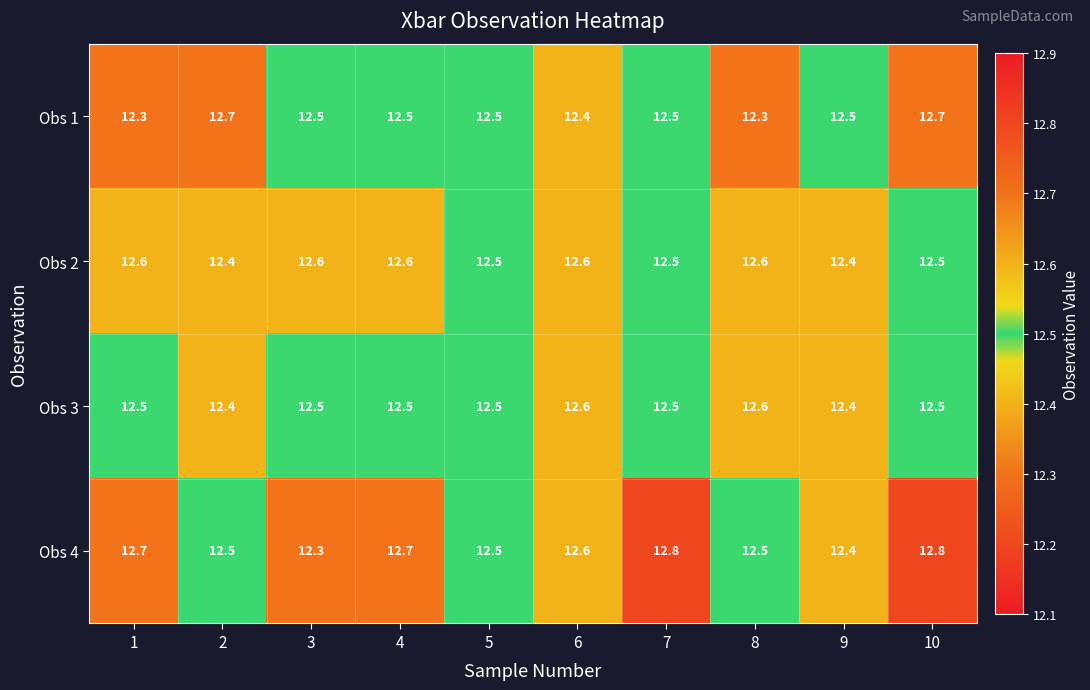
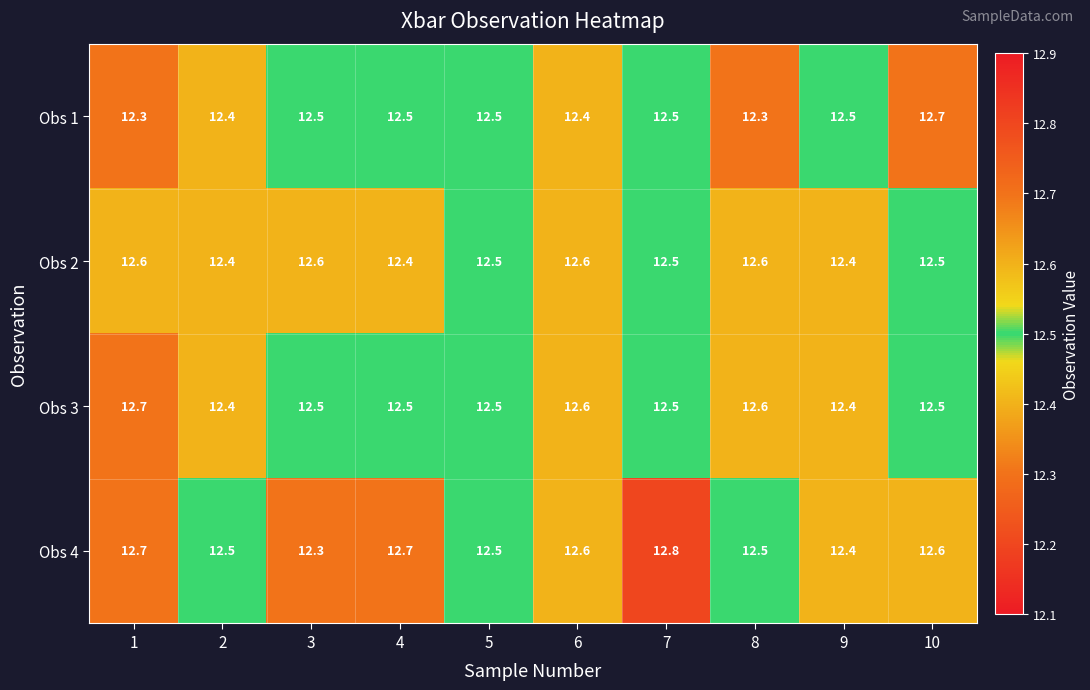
  {
    "Obs 1": {
      "1": 12.3,
-     "2": 12.7,
+     "2": 12.4,
      "3": 12.5,
      "4": 12.5,
      "5": 12.5,
      "6": 12.4,
      "7": 12.5,
      "8": 12.3,
      "9": 12.5,
      "10": 12.7
    },
    "Obs 2": {
      "1": 12.6,
      "2": 12.4,
      "3": 12.6,
-     "4": 12.6,
+     "4": 12.4,
      "5": 12.5,
      "6": 12.6,
      "7": 12.5,
      "8": 12.6,
      "9": 12.4,
      "10": 12.5
    },
    "Obs 3": {
-     "1": 12.5,
+     "1": 12.7,
      "2": 12.4,
      "3": 12.5,
      "4": 12.5,
      "5": 12.5,
      "6": 12.6,
      "7": 12.5,
      "8": 12.6,
      "9": 12.4,
      "10": 12.5
    },
    "Obs 4": {
      "1": 12.7,
      "2": 12.5,
      "3": 12.3,
      "4": 12.7,
      "5": 12.5,
      "6": 12.6,
      "7": 12.8,
      "8": 12.5,
      "9": 12.4,
-     "10": 12.8
+     "10": 12.6
    }
  }
